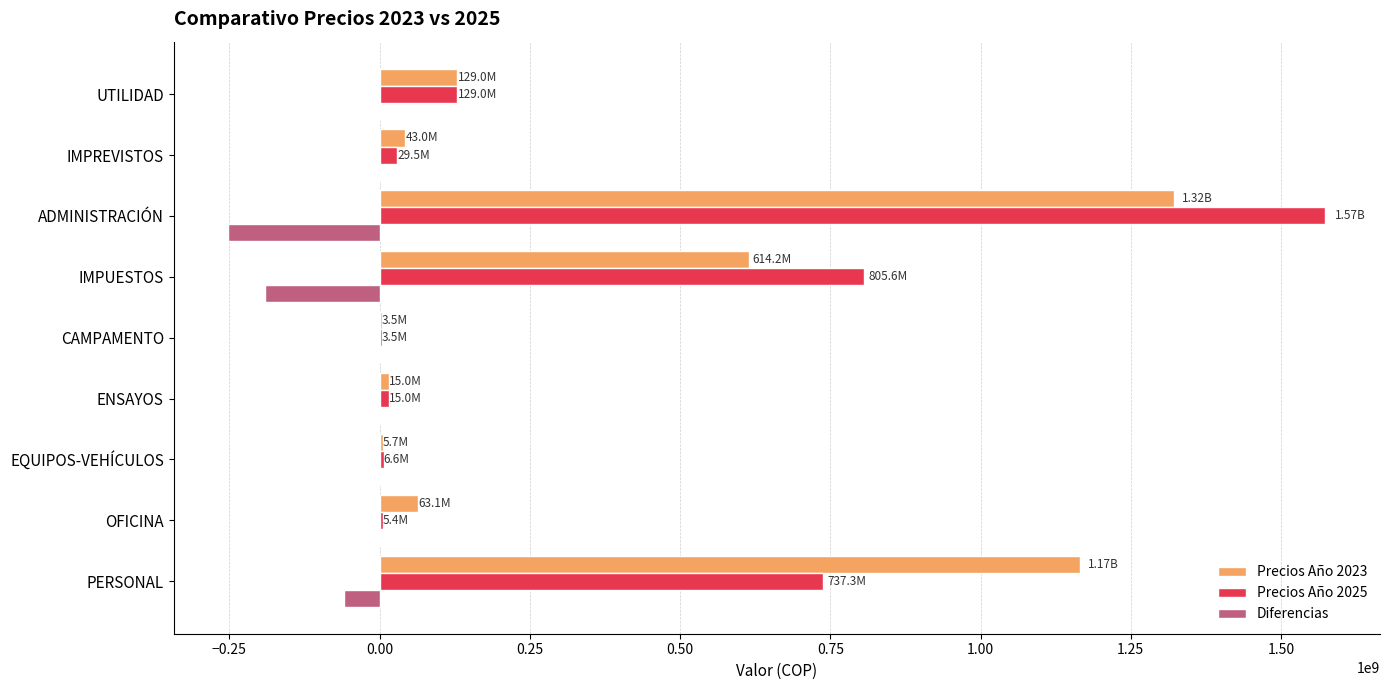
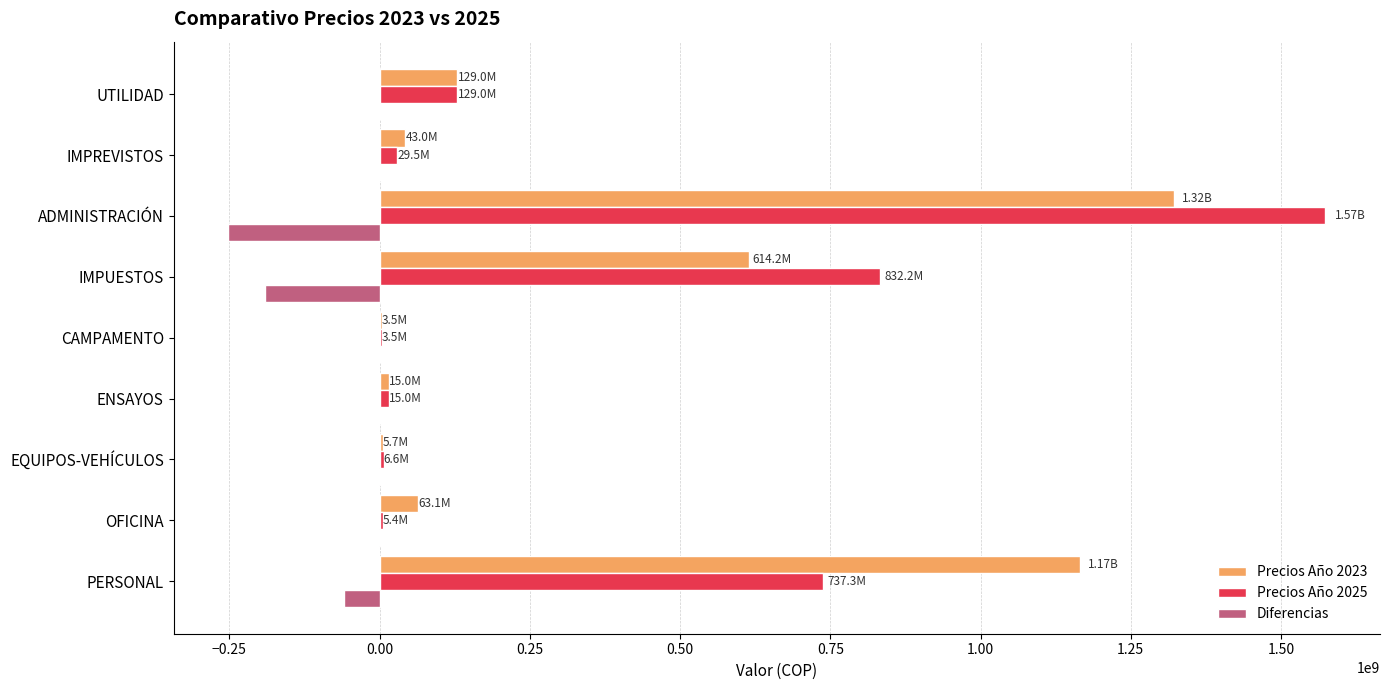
  {
    "Precios Año 2023": {
      "UTILIDAD": "129.0M",
      "IMPREVISTOS": "43.0M",
      "ADMINISTRACIÓN": "1.32B",
      "IMPUESTOS": "614.2M",
      "CAMPAMENTO": "3.5M",
      "ENSAYOS": "15.0M",
      "EQUIPOS-VEHÍCULOS": "5.7M",
      "OFICINA": "63.1M",
      "PERSONAL": "1.17B"
    },
    "Precios Año 2025": {
      "UTILIDAD": "129.0M",
      "IMPREVISTOS": "29.5M",
      "ADMINISTRACIÓN": "1.57B",
-     "IMPUESTOS": "805.6M",
+     "IMPUESTOS": "832.2M",
      "CAMPAMENTO": "3.5M",
      "ENSAYOS": "15.0M",
      "EQUIPOS-VEHÍCULOS": "6.6M",
      "OFICINA": "5.4M",
      "PERSONAL": "737.3M"
    },
    "Diferencias": {
      "UTILIDAD": "0",
      "IMPREVISTOS": "0",
      "ADMINISTRACIÓN": "-250000000",
      "IMPUESTOS": "-190000000",
      "CAMPAMENTO": "0",
      "ENSAYOS": "0",
      "PERSONAL": "-60000000"
    }
  }
